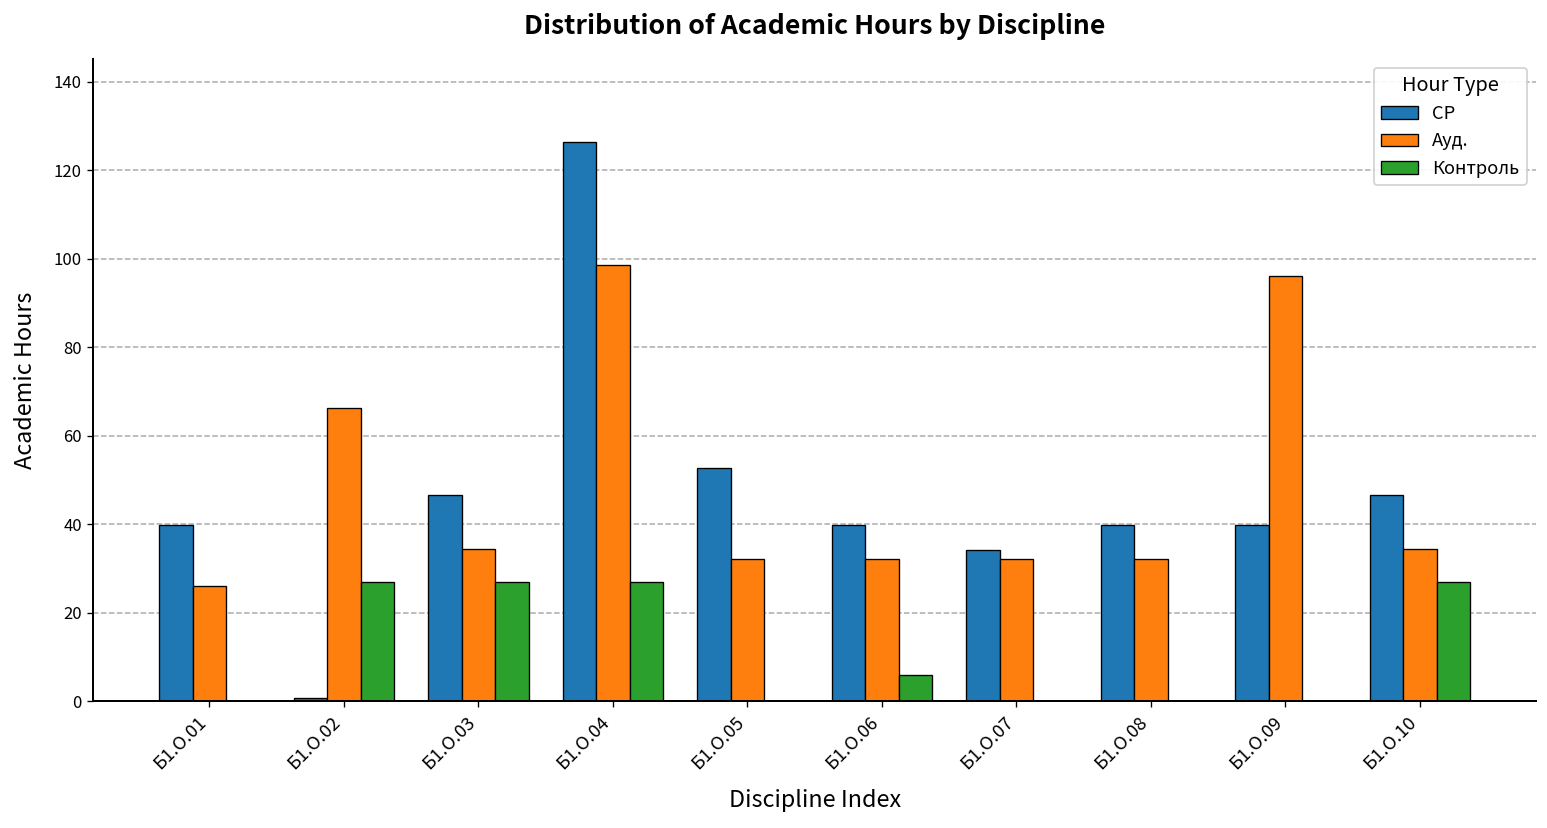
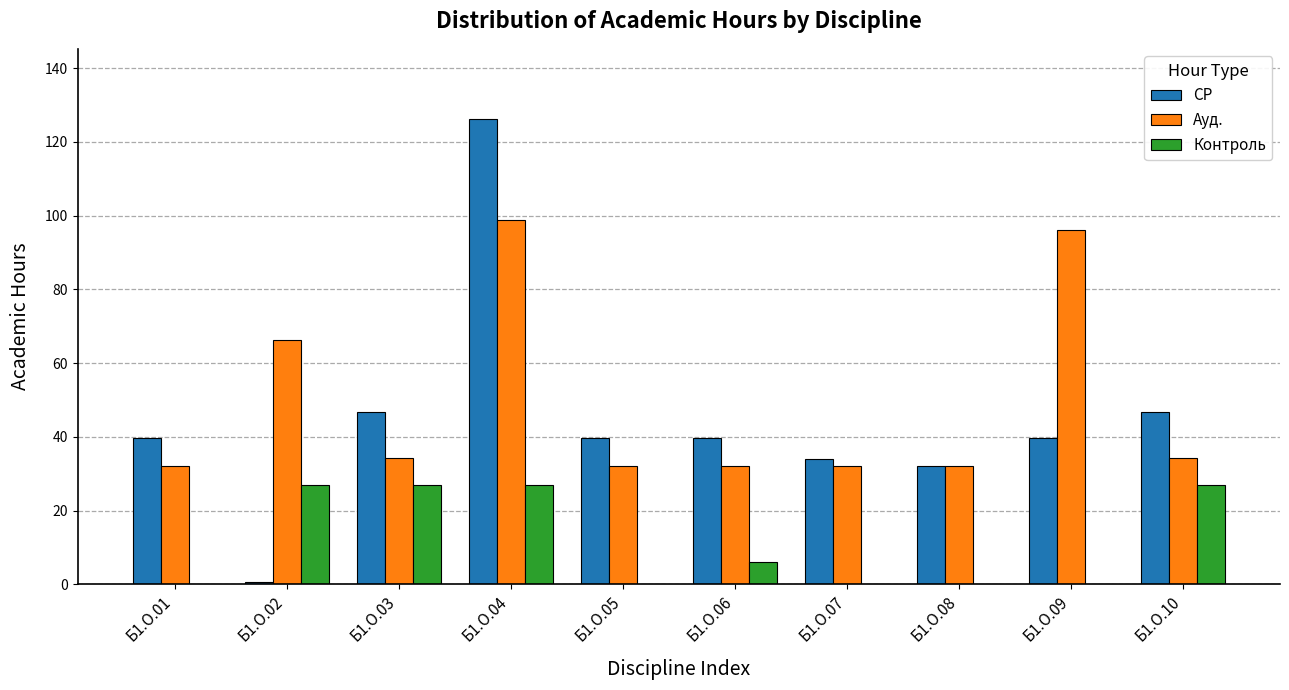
  {
    "СР": {
      "Б1.О.01": 40,
      "Б1.О.02": 1,
      "Б1.О.03": 47,
      "Б1.О.04": 126,
-     "Б1.О.05": 53,
+     "Б1.О.05": 40,
      "Б1.О.06": 40,
      "Б1.О.07": 34,
-     "Б1.О.08": 40,
+     "Б1.О.08": 32,
      "Б1.О.09": 40,
      "Б1.О.10": 47
    },
    "Ауд.": {
-     "Б1.О.01": 26,
+     "Б1.О.01": 32,
      "Б1.О.02": 66,
      "Б1.О.03": 34,
      "Б1.О.04": 99,
      "Б1.О.05": 32,
      "Б1.О.06": 32,
      "Б1.О.07": 32,
      "Б1.О.08": 32,
      "Б1.О.09": 96,
      "Б1.О.10": 34
    },
    "Контроль": {
      "Б1.О.01": 0,
      "Б1.О.02": 27,
      "Б1.О.03": 27,
      "Б1.О.04": 27,
      "Б1.О.05": 0,
      "Б1.О.06": 6,
      "Б1.О.07": 0,
      "Б1.О.08": 0,
      "Б1.О.09": 0,
      "Б1.О.10": 27
    }
  }
